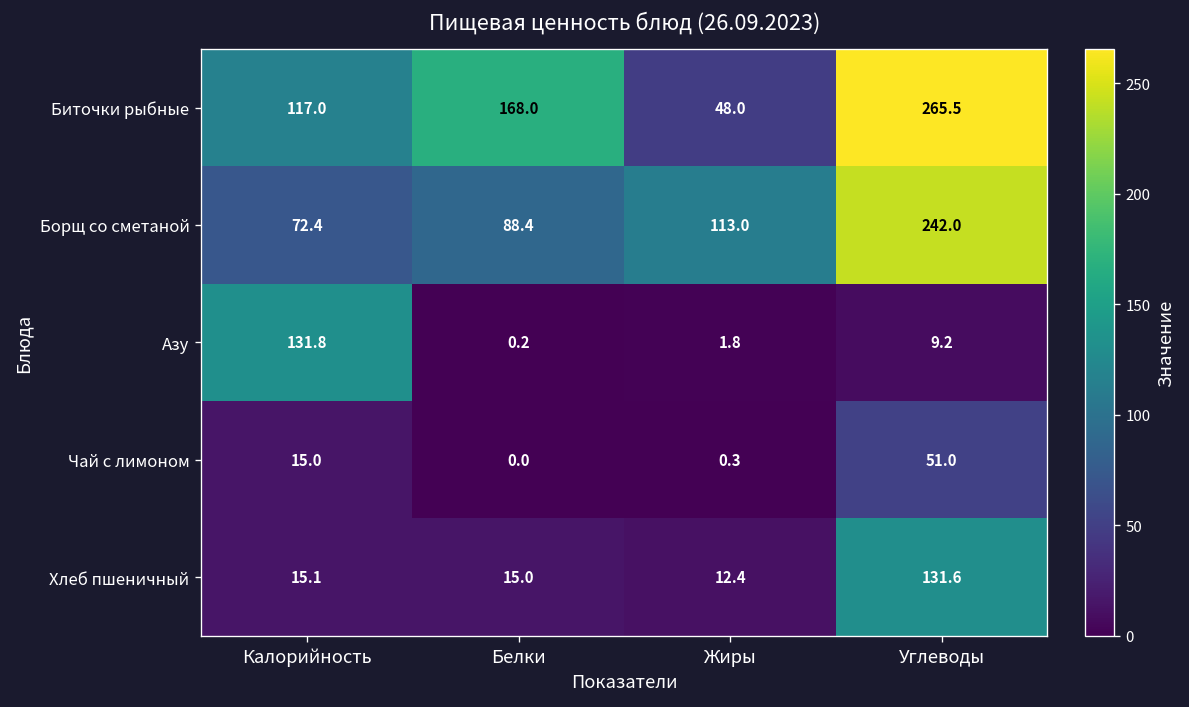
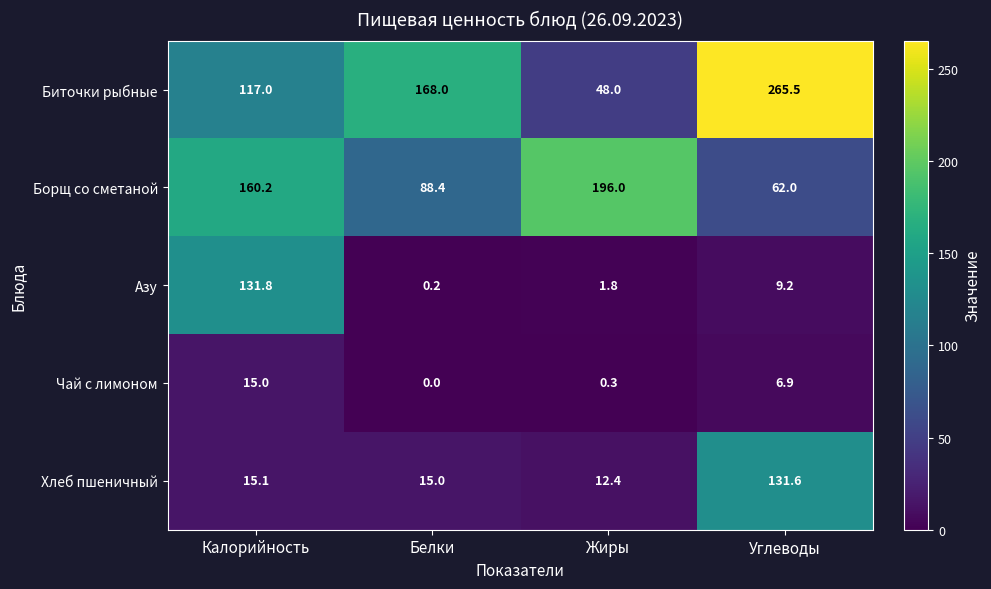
  {
    "Биточки рыбные": {
      "Калорийность": 117.0,
      "Белки": 168.0,
      "Жиры": 48.0,
      "Углеводы": 265.5
    },
    "Борщ со сметаной": {
-     "Калорийность": 72.4,
+     "Калорийность": 160.2,
      "Белки": 88.4,
-     "Жиры": 113.0,
-     "Углеводы": 242.0
+     "Жиры": 196.0,
+     "Углеводы": 62.0
    },
    "Азу": {
      "Калорийность": 131.8,
      "Белки": 0.2,
      "Жиры": 1.8,
      "Углеводы": 9.2
    },
    "Чай с лимоном": {
      "Калорийность": 15.0,
      "Белки": 0.0,
      "Жиры": 0.3,
-     "Углеводы": 51.0
+     "Углеводы": 6.9
    },
    "Хлеб пшеничный": {
      "Калорийность": 15.1,
      "Белки": 15.0,
      "Жиры": 12.4,
      "Углеводы": 131.6
    }
  }
